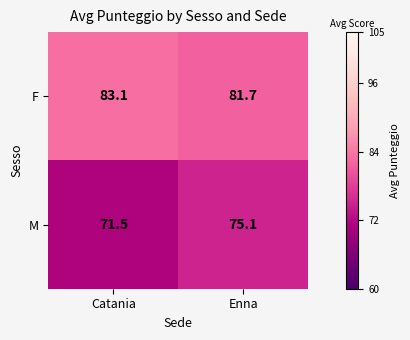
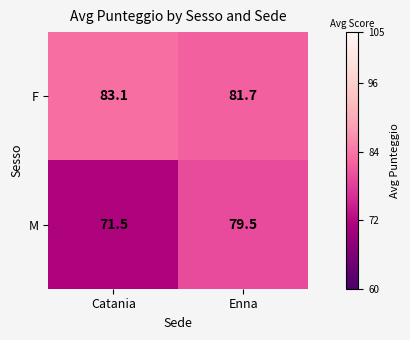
  {
    "F": {
      "Catania": 83.1,
      "Enna": 81.7
    },
    "M": {
      "Catania": 71.5,
-     "Enna": 75.1
+     "Enna": 79.5
    }
  }
